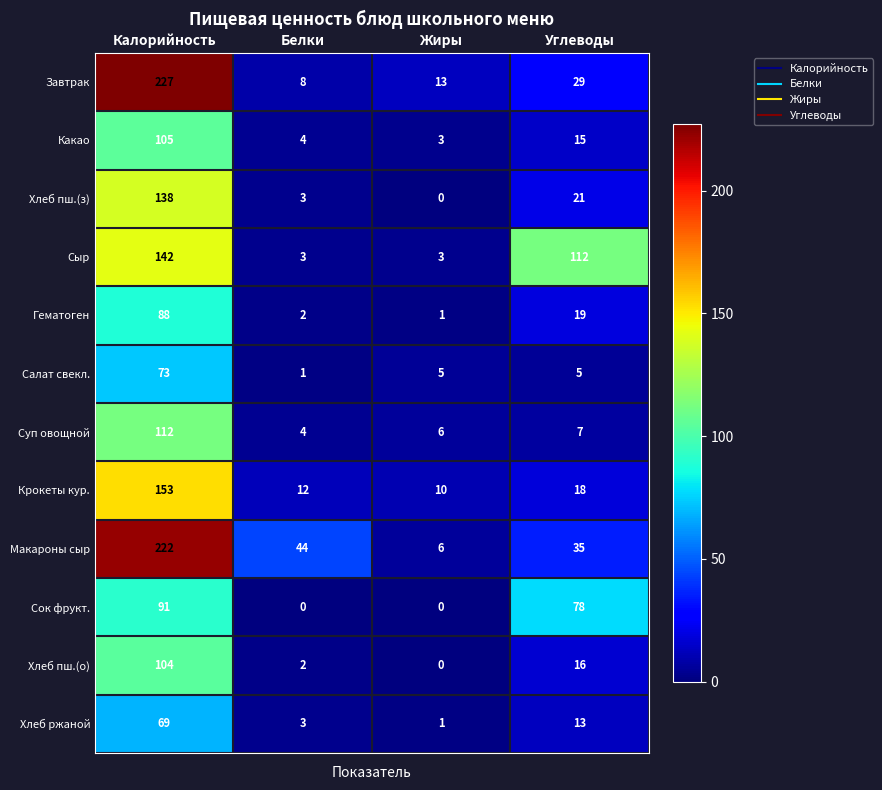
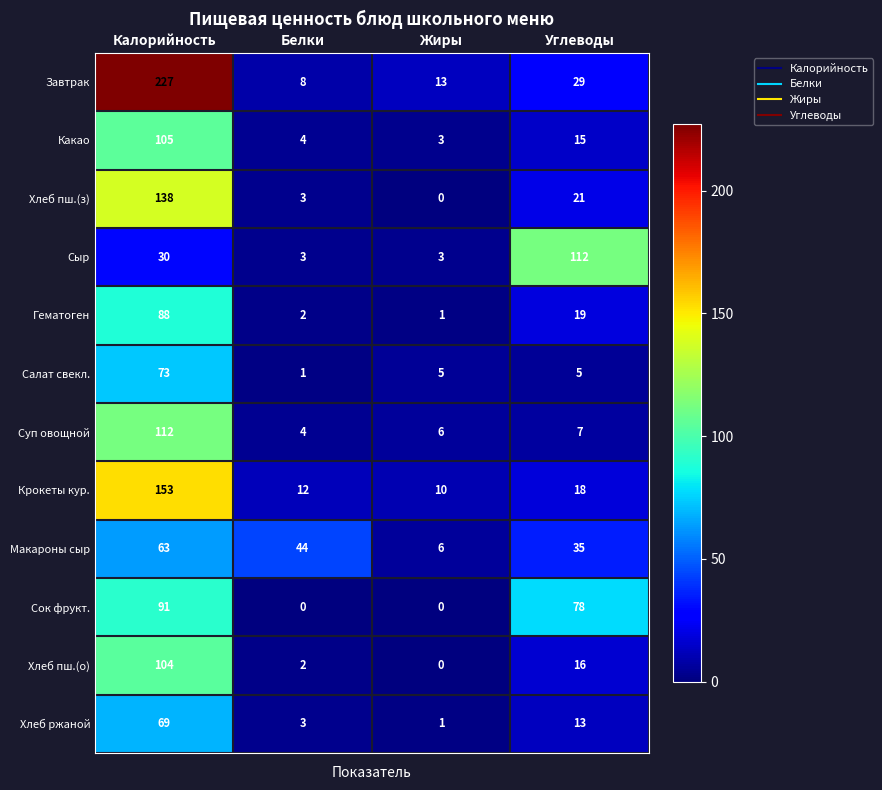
  {
    "Завтрак": {
      "Калорийность": 227,
      "Белки": 8,
      "Жиры": 13,
      "Углеводы": 29
    },
    "Какао": {
      "Калорийность": 105,
      "Белки": 4,
      "Жиры": 3,
      "Углеводы": 15
    },
    "Хлеб пш.(з)": {
      "Калорийность": 138,
      "Белки": 3,
      "Жиры": 0,
      "Углеводы": 21
    },
    "Сыр": {
-     "Калорийность": 142,
+     "Калорийность": 30,
      "Белки": 3,
      "Жиры": 3,
      "Углеводы": 112
    },
    "Гематоген": {
      "Калорийность": 88,
      "Белки": 2,
      "Жиры": 1,
      "Углеводы": 19
    },
    "Салат свекл.": {
      "Калорийность": 73,
      "Белки": 1,
      "Жиры": 5,
      "Углеводы": 5
    },
    "Суп овощной": {
      "Калорийность": 112,
      "Белки": 4,
      "Жиры": 6,
      "Углеводы": 7
    },
    "Крокеты кур.": {
      "Калорийность": 153,
      "Белки": 12,
      "Жиры": 10,
      "Углеводы": 18
    },
    "Макароны сыр": {
-     "Калорийность": 222,
+     "Калорийность": 63,
      "Белки": 44,
      "Жиры": 6,
      "Углеводы": 35
    },
    "Сок фрукт.": {
      "Калорийность": 91,
      "Белки": 0,
      "Жиры": 0,
      "Углеводы": 78
    },
    "Хлеб пш.(о)": {
      "Калорийность": 104,
      "Белки": 2,
      "Жиры": 0,
      "Углеводы": 16
    },
    "Хлеб ржаной": {
      "Калорийность": 69,
      "Белки": 3,
      "Жиры": 1,
      "Углеводы": 13
    }
  }
